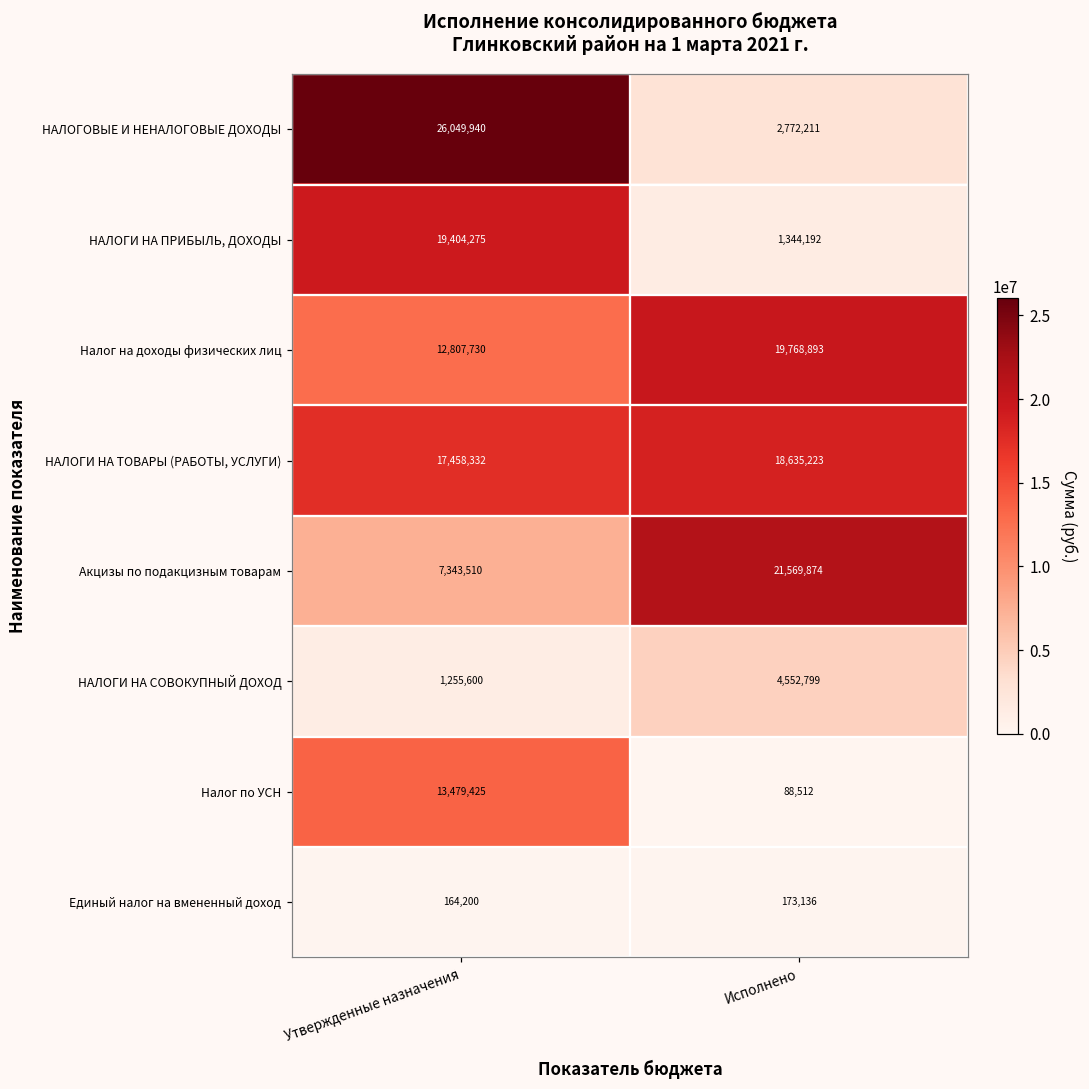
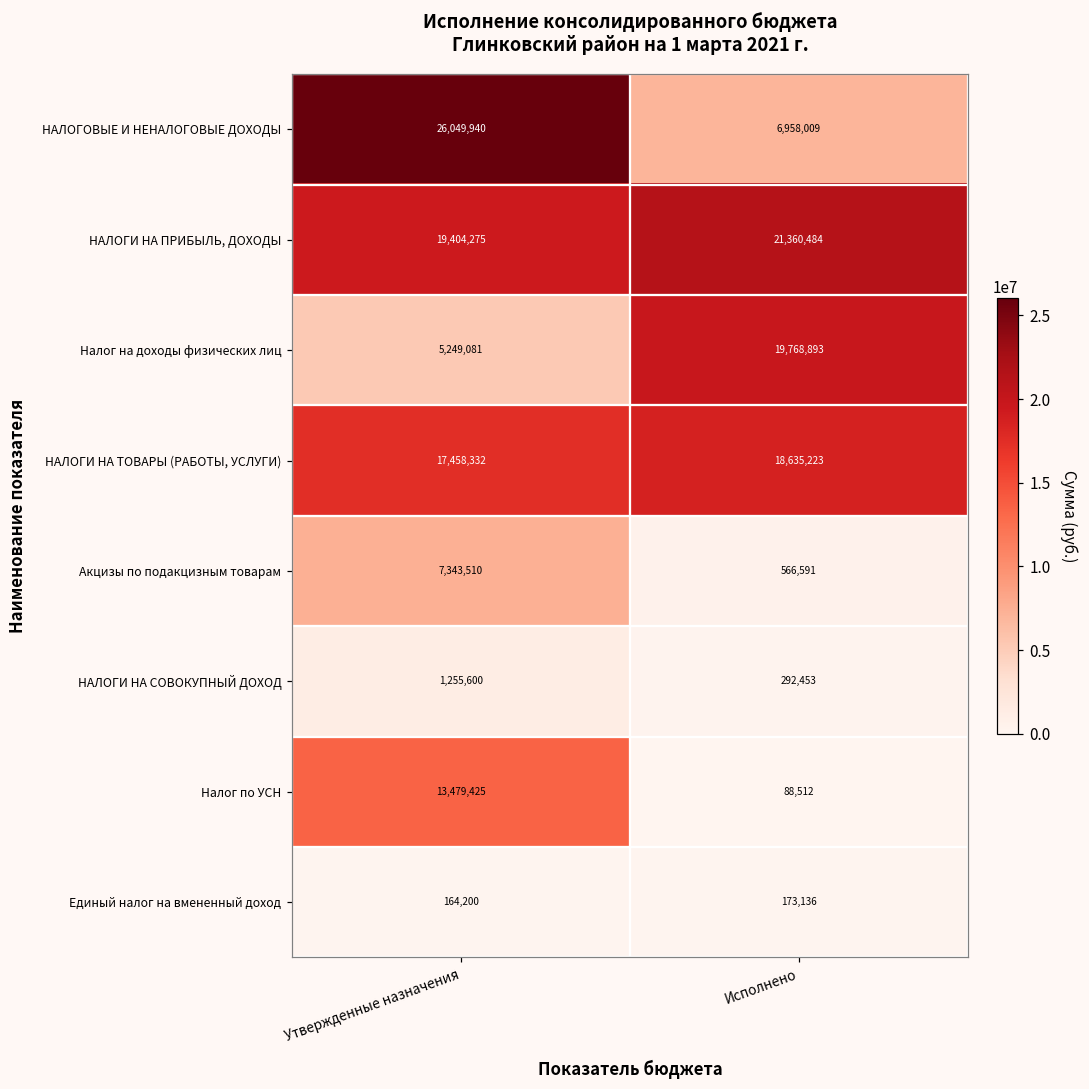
  {
    "НАЛОГОВЫЕ И НЕНАЛОГОВЫЕ ДОХОДЫ": {
      "Утвержденные назначения": "26,049,940",
-     "Исполнено": "2,772,211"
+     "Исполнено": "6,958,009"
    },
    "НАЛОГИ НА ПРИБЫЛЬ, ДОХОДЫ": {
      "Утвержденные назначения": "19,404,275",
-     "Исполнено": "1,344,192"
+     "Исполнено": "21,360,484"
    },
    "Налог на доходы физических лиц": {
-     "Утвержденные назначения": "12,807,730",
+     "Утвержденные назначения": "5,249,081",
      "Исполнено": "19,768,893"
    },
    "НАЛОГИ НА ТОВАРЫ (РАБОТЫ, УСЛУГИ)": {
      "Утвержденные назначения": "17,458,332",
      "Исполнено": "18,635,223"
    },
    "Акцизы по подакцизным товарам": {
      "Утвержденные назначения": "7,343,510",
-     "Исполнено": "21,569,874"
+     "Исполнено": "566,591"
    },
    "НАЛОГИ НА СОВОКУПНЫЙ ДОХОД": {
      "Утвержденные назначения": "1,255,600",
-     "Исполнено": "4,552,799"
+     "Исполнено": "292,453"
    },
    "Налог по УСН": {
      "Утвержденные назначения": "13,479,425",
      "Исполнено": "88,512"
    },
    "Единый налог на вмененный доход": {
      "Утвержденные назначения": "164,200",
      "Исполнено": "173,136"
    }
  }
